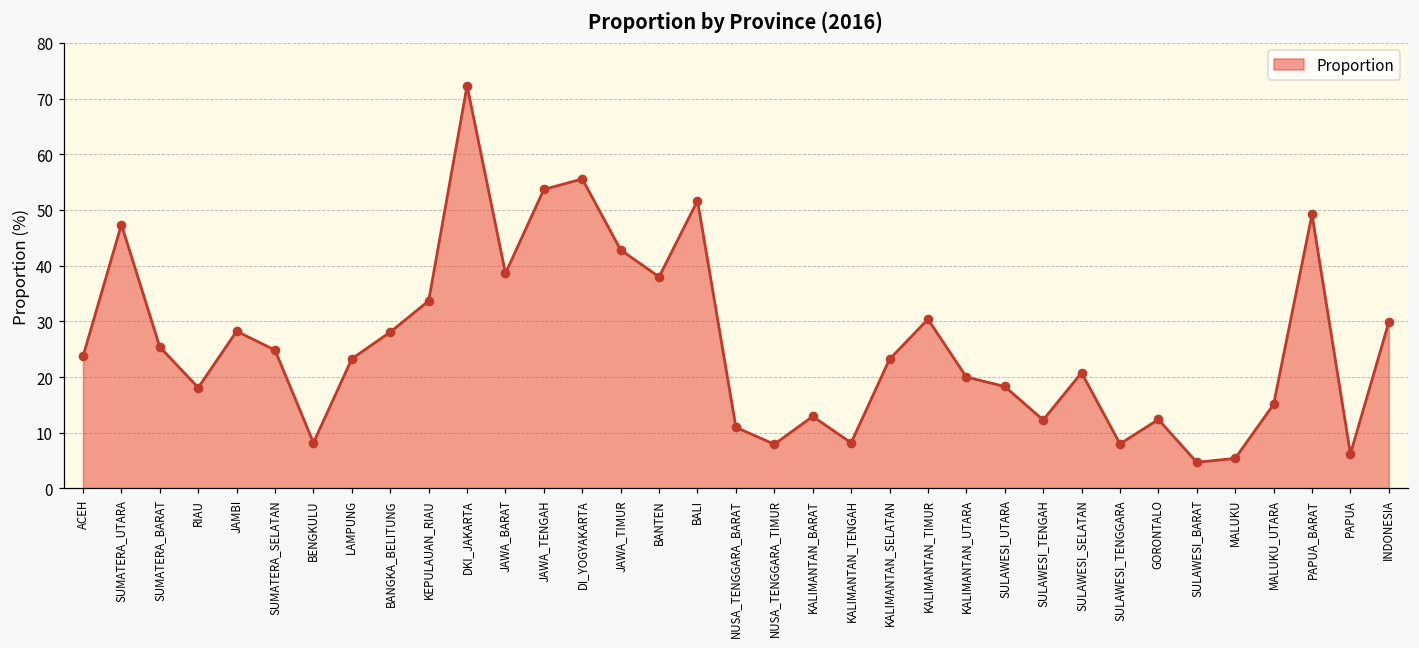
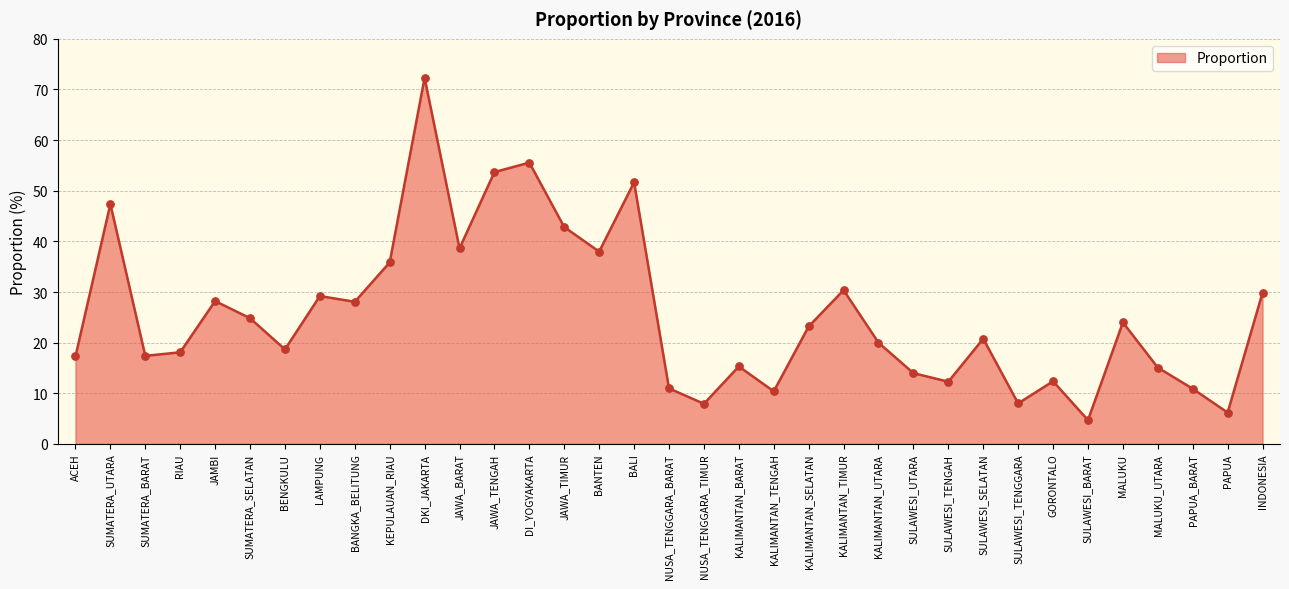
  {
-   "ACEH": 24,
+   "ACEH": 17,
    "SUMATERA_UTARA": 47,
-   "SUMATERA_BARAT": 25,
+   "SUMATERA_BARAT": 17,
    "RIAU": 18,
    "JAMBI": 28,
    "SUMATERA_SELATAN": 25,
-   "BENGKULU": 8,
-   "LAMPUNG": 23,
+   "BENGKULU": 19,
+   "LAMPUNG": 29,
    "BANGKA_BELITUNG": 28,
-   "KEPULAUAN_RIAU": 34,
+   "KEPULAUAN_RIAU": 36,
    "DKI_JAKARTA": 72,
    "JAWA_BARAT": 39,
    "JAWA_TENGAH": 54,
    "DI_YOGYAKARTA": 56,
    "JAWA_TIMUR": 43,
    "BANTEN": 38,
    "BALI": 52,
    "NUSA_TENGGARA_BARAT": 11,
    "NUSA_TENGGARA_TIMUR": 8,
-   "KALIMANTAN_BARAT": 13,
-   "KALIMANTAN_TENGAH": 8,
+   "KALIMANTAN_BARAT": 15,
+   "KALIMANTAN_TENGAH": 10,
    "KALIMANTAN_SELATAN": 23,
    "KALIMANTAN_TIMUR": 30,
    "KALIMANTAN_UTARA": 20,
-   "SULAWESI_UTARA": 18,
+   "SULAWESI_UTARA": 14,
    "SULAWESI_TENGAH": 12,
    "SULAWESI_SELATAN": 21,
    "SULAWESI_TENGGARA": 8,
    "GORONTALO": 12,
    "SULAWESI_BARAT": 5,
-   "MALUKU": 5,
+   "MALUKU": 24,
    "MALUKU_UTARA": 15,
-   "PAPUA_BARAT": 49,
+   "PAPUA_BARAT": 11,
    "PAPUA": 6,
    "INDONESIA": 30
  }
